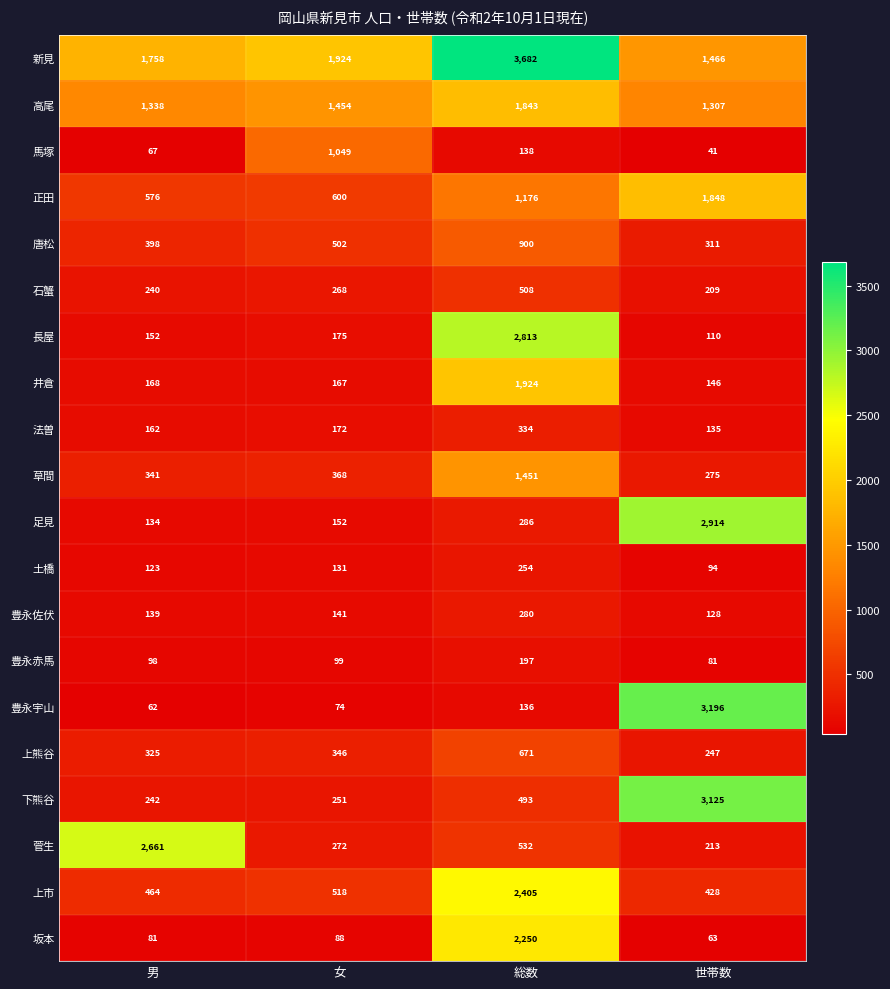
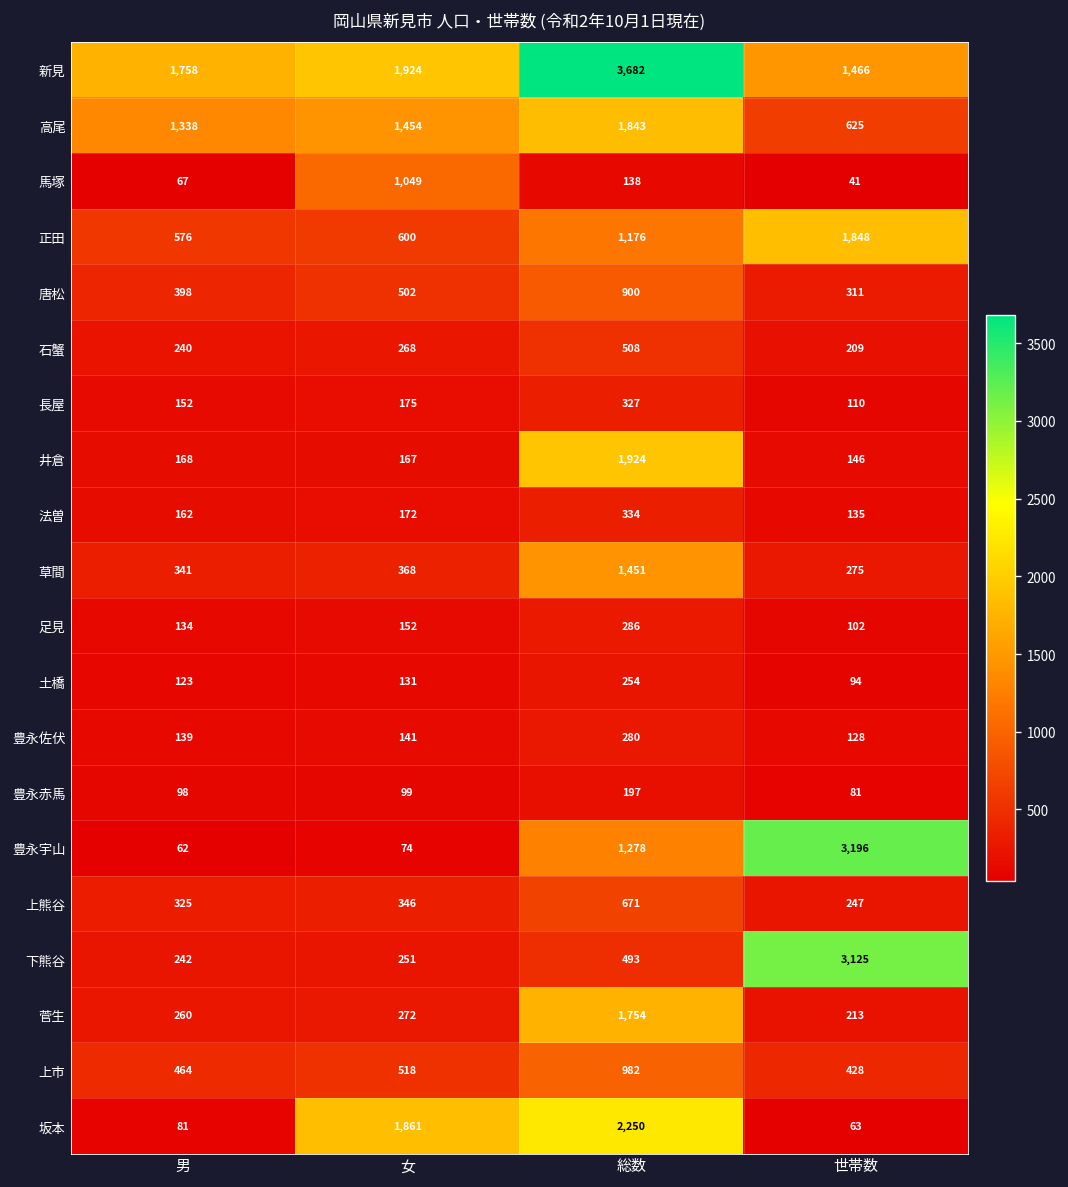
  {
    "新見": {
      "男": "1,758",
      "女": "1,924",
      "総数": "3,682",
      "世帯数": "1,466"
    },
    "高尾": {
      "男": "1,338",
      "女": "1,454",
      "総数": "1,843",
-     "世帯数": "1,307"
+     "世帯数": "625"
    },
    "馬塚": {
      "男": "67",
      "女": "1,049",
      "総数": "138",
      "世帯数": "41"
    },
    "正田": {
      "男": "576",
      "女": "600",
      "総数": "1,176",
      "世帯数": "1,848"
    },
    "唐松": {
      "男": "398",
      "女": "502",
      "総数": "900",
      "世帯数": "311"
    },
    "石蟹": {
      "男": "240",
      "女": "268",
      "総数": "508",
      "世帯数": "209"
    },
    "長屋": {
      "男": "152",
      "女": "175",
-     "総数": "2,813",
+     "総数": "327",
      "世帯数": "110"
    },
    "井倉": {
      "男": "168",
      "女": "167",
      "総数": "1,924",
      "世帯数": "146"
    },
    "法曽": {
      "男": "162",
      "女": "172",
      "総数": "334",
      "世帯数": "135"
    },
    "草間": {
      "男": "341",
      "女": "368",
      "総数": "1,451",
      "世帯数": "275"
    },
    "足見": {
      "男": "134",
      "女": "152",
      "総数": "286",
-     "世帯数": "2,914"
+     "世帯数": "102"
    },
    "土橋": {
      "男": "123",
      "女": "131",
      "総数": "254",
      "世帯数": "94"
    },
    "豊永佐伏": {
      "男": "139",
      "女": "141",
      "総数": "280",
      "世帯数": "128"
    },
    "豊永赤馬": {
      "男": "98",
      "女": "99",
      "総数": "197",
      "世帯数": "81"
    },
    "豊永宇山": {
      "男": "62",
      "女": "74",
-     "総数": "136",
+     "総数": "1,278",
      "世帯数": "3,196"
    },
    "上熊谷": {
      "男": "325",
      "女": "346",
      "総数": "671",
      "世帯数": "247"
    },
    "下熊谷": {
      "男": "242",
      "女": "251",
      "総数": "493",
      "世帯数": "3,125"
    },
    "菅生": {
-     "男": "2,661",
+     "男": "260",
      "女": "272",
-     "総数": "532",
+     "総数": "1,754",
      "世帯数": "213"
    },
    "上市": {
      "男": "464",
      "女": "518",
-     "総数": "2,405",
+     "総数": "982",
      "世帯数": "428"
    },
    "坂本": {
      "男": "81",
-     "女": "88",
+     "女": "1,861",
      "総数": "2,250",
      "世帯数": "63"
    }
  }
